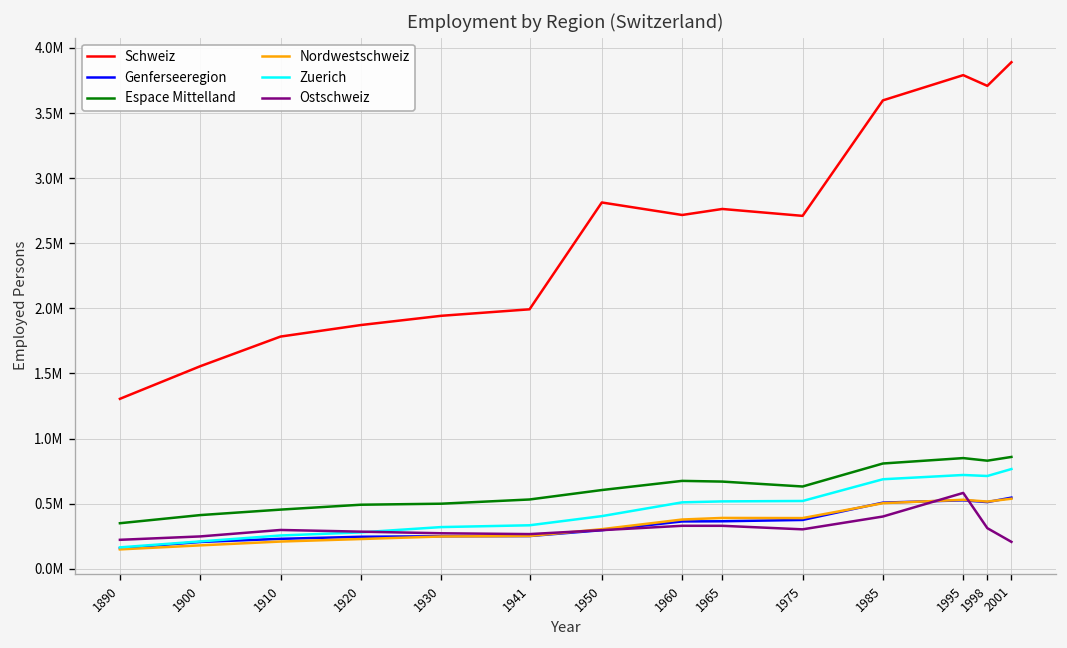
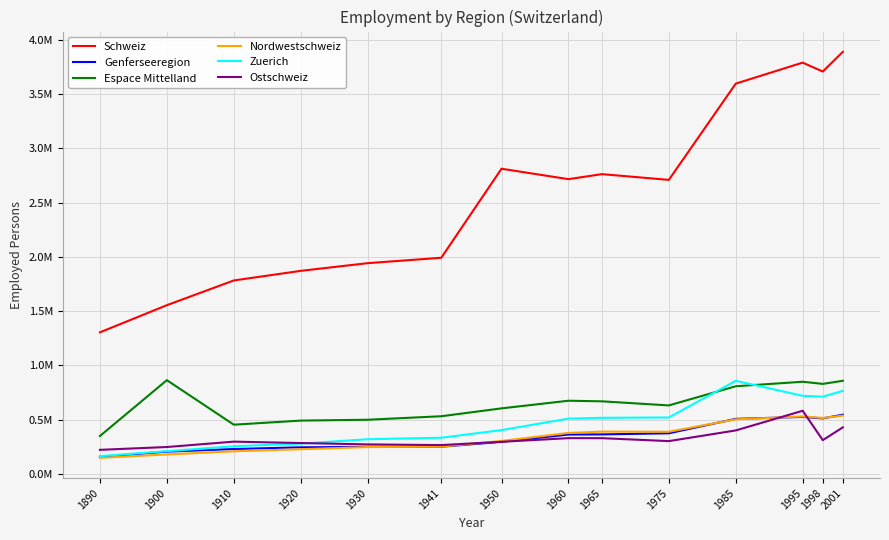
  {
    "Schweiz": {
      "1890": 1300000,
      "1900": 1560000,
      "1910": 1780000,
      "1920": 1870000,
      "1930": 1940000,
      "1941": 1990000,
      "1950": 2810000,
      "1960": 2720000,
      "1965": 2760000,
      "1975": 2710000,
      "1985": 3600000,
      "1995": 3790000,
      "1998": 3710000,
      "2001": 3890000
    },
    "Genferseeregion": {
      "1965": 360000
    },
    "Espace Mittelland": {
      "1890": 350000,
-     "1900": 410000,
+     "1900": 860000,
      "1910": 450000,
      "1920": 490000,
      "1930": 500000,
      "1941": 530000,
      "1950": 600000,
      "1960": 670000,
      "1965": 670000,
      "1975": 630000,
      "1985": 810000,
      "1995": 850000,
      "1998": 830000,
      "2001": 860000
    },
    "Nordwestschweiz": {
      "1900": 180000,
      "1965": 390000
    },
    "Zuerich": {
      "1910": 260000,
      "1930": 320000,
      "1941": 330000,
      "1950": 400000,
      "1960": 510000,
      "1965": 520000,
      "1975": 520000,
-     "1985": 690000,
+     "1985": 860000,
      "1995": 720000,
      "1998": 710000,
      "2001": 770000
    },
    "Ostschweiz": {
      "1890": 220000,
      "1900": 250000,
      "1910": 300000,
      "1960": 330000,
      "1965": 330000,
      "1975": 300000,
      "1985": 400000,
      "1995": 580000,
      "1998": 310000,
-     "2001": 210000
+     "2001": 430000
    }
  }
